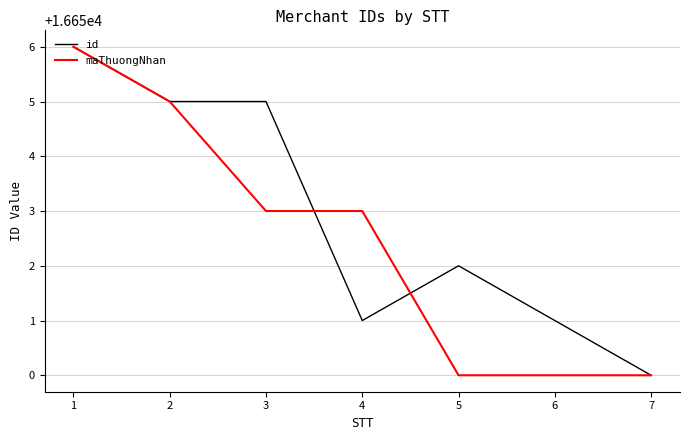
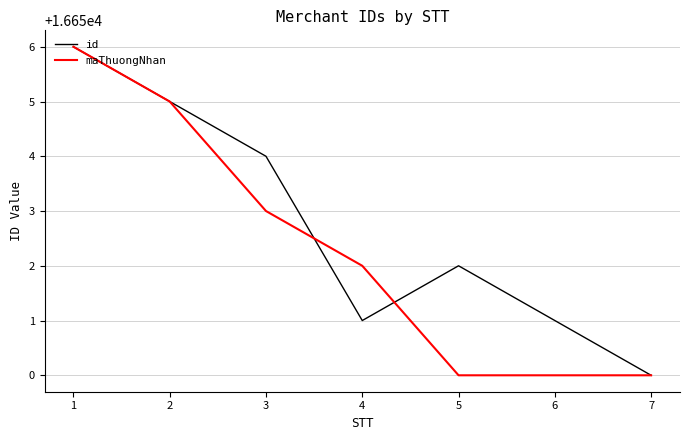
  {
    "id": {
-     "3": 16655,
+     "3": 16654,
      "4": 16651,
      "5": 16652,
      "6": 16651
    },
    "maThuongNhan": {
      "3": 16653,
-     "4": 16653,
+     "4": 16652,
      "5": 16650,
      "6": 16650
    }
  }
